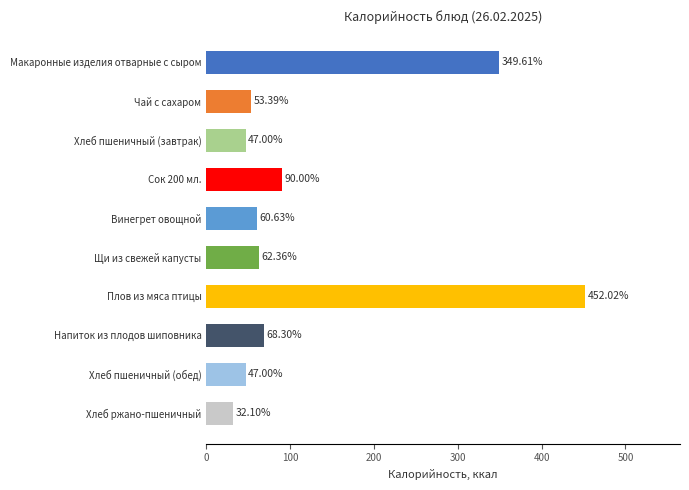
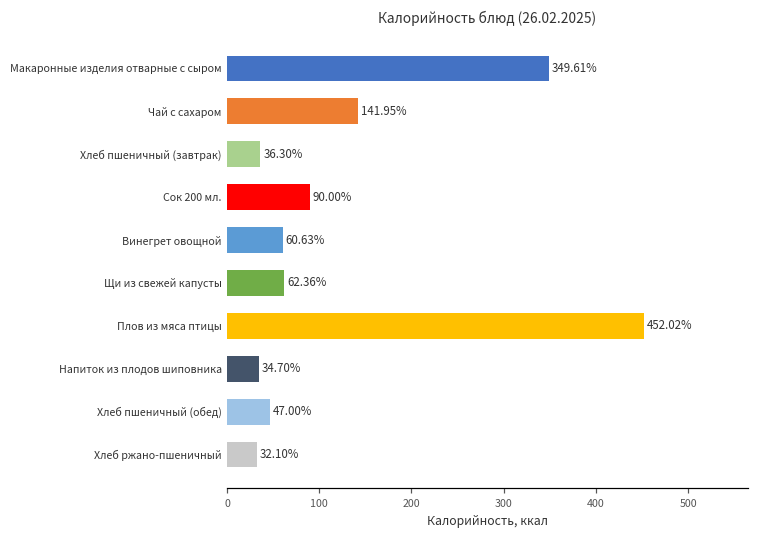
  {
    "Макаронные изделия отварные с сыром": "349.61%",
-   "Чай с сахаром": "53.39%",
-   "Хлеб пшеничный (завтрак)": "47.00%",
+   "Чай с сахаром": "141.95%",
+   "Хлеб пшеничный (завтрак)": "36.30%",
    "Сок 200 мл.": "90.00%",
    "Винегрет овощной": "60.63%",
    "Щи из свежей капусты": "62.36%",
    "Плов из мяса птицы": "452.02%",
-   "Напиток из плодов шиповника": "68.30%",
+   "Напиток из плодов шиповника": "34.70%",
    "Хлеб пшеничный (обед)": "47.00%",
    "Хлеб ржано-пшеничный": "32.10%"
  }
